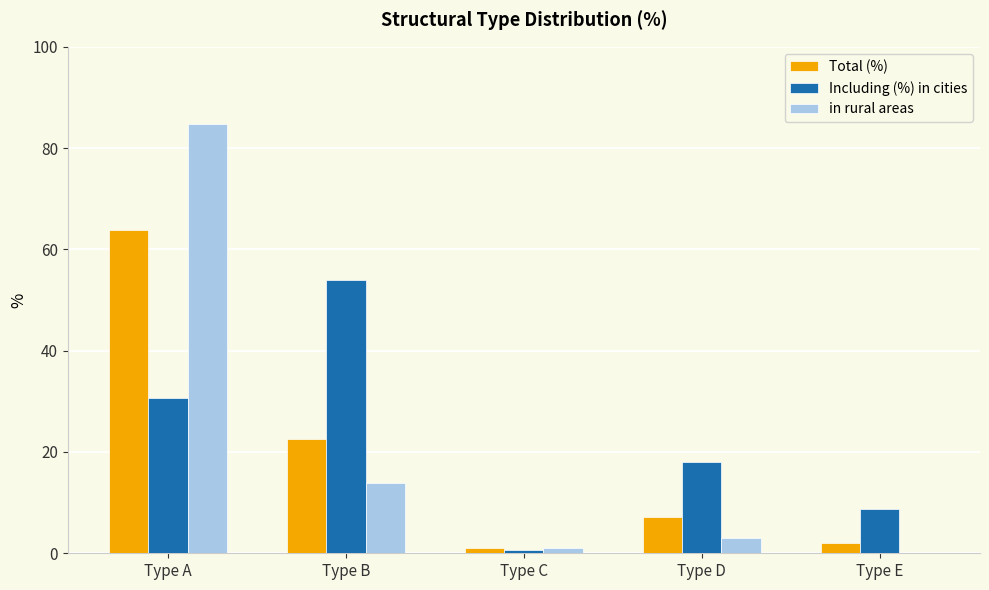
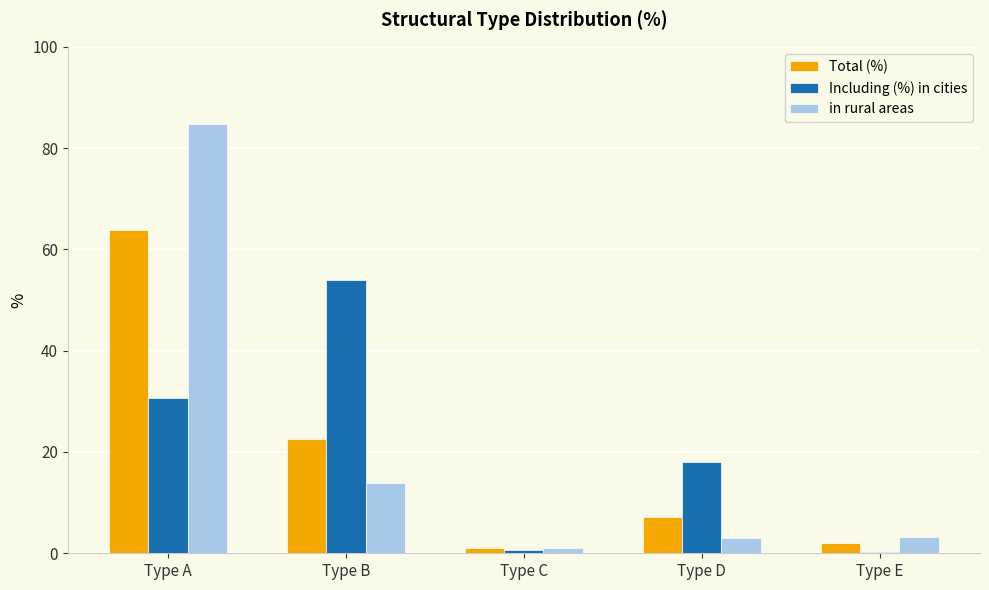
  {
    "Total (%)": {
      "Type A": 64,
      "Type B": 23,
      "Type C": 1,
      "Type D": 7,
      "Type E": 2
    },
    "Including (%) in cities": {
      "Type A": 31,
      "Type B": 54,
      "Type C": 1,
      "Type D": 18,
-     "Type E": 9
+     "Type E": 0
    },
    "in rural areas": {
      "Type A": 85,
      "Type B": 14,
      "Type C": 1,
      "Type D": 3,
-     "Type E": 0
+     "Type E": 3
    }
  }
